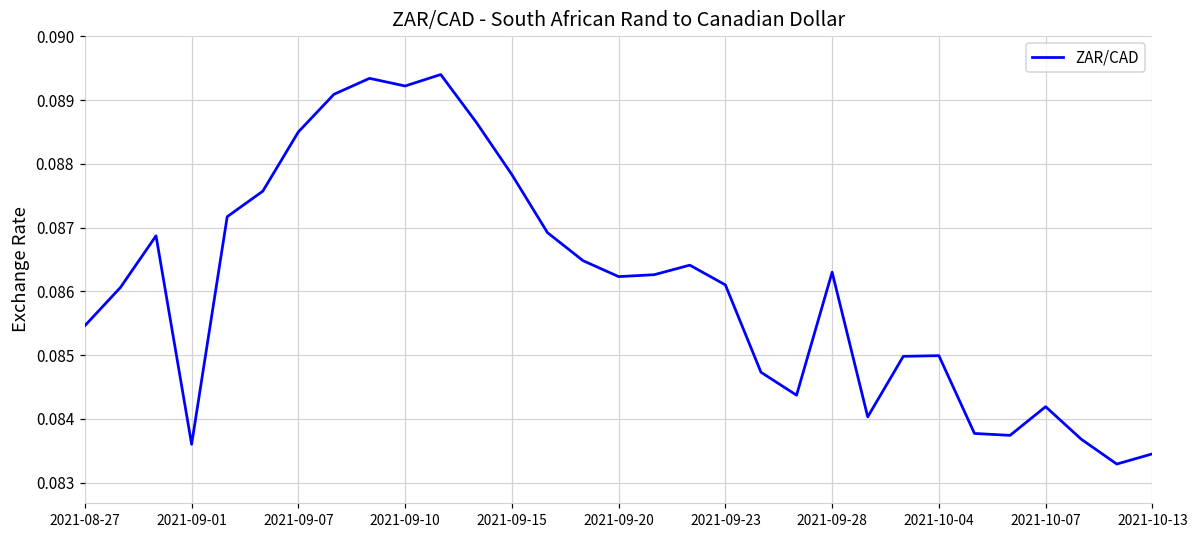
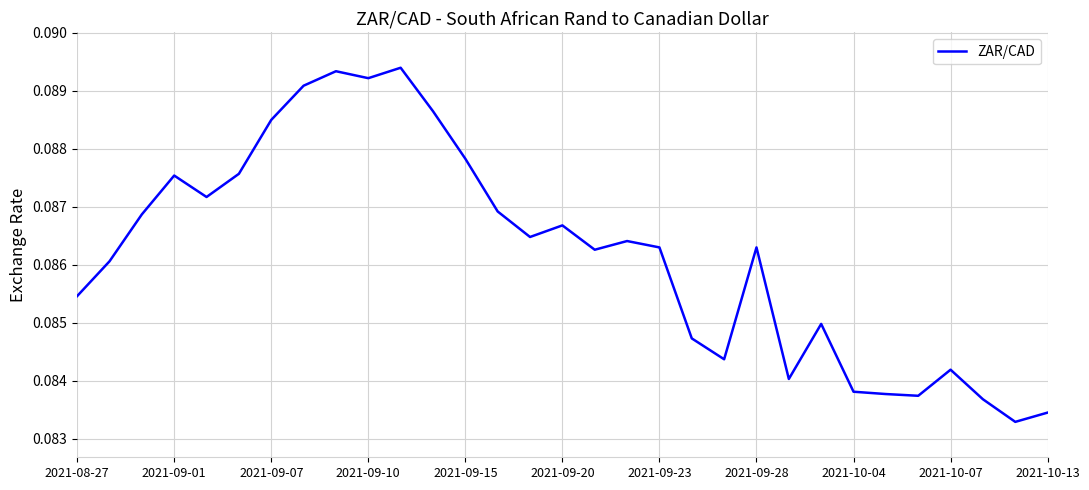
  {
    "2021-08-27": 0.0855,
-   "2021-09-01": 0.0836,
+   "2021-09-01": 0.0875,
    "2021-09-07": 0.0885,
    "2021-09-10": 0.0892,
    "2021-09-15": 0.0878,
-   "2021-09-20": 0.0862,
-   "2021-09-23": 0.0861,
+   "2021-09-20": 0.0867,
+   "2021-09-23": 0.0863,
    "2021-09-28": 0.0863,
-   "2021-10-04": 0.0850,
+   "2021-10-04": 0.0838,
    "2021-10-07": 0.0842,
    "2021-10-13": 0.0835
  }
